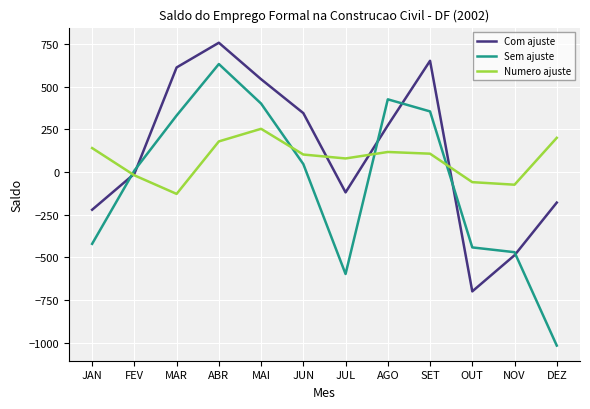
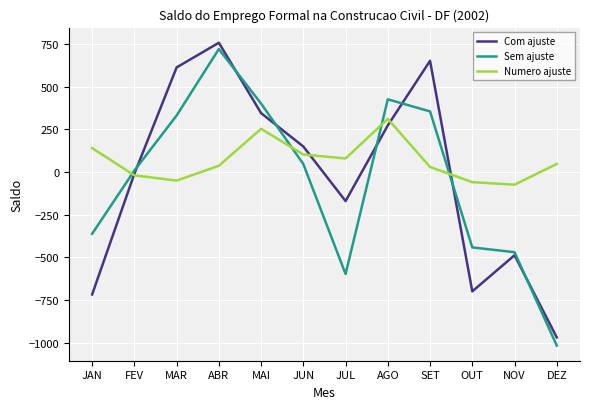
  {
    "Com ajuste": {
-     "JAN": -220,
+     "JAN": -720,
      "MAR": 610,
      "ABR": 760,
-     "MAI": 550,
-     "JUN": 350,
-     "JUL": -120,
+     "MAI": 350,
+     "JUN": 150,
+     "JUL": -170,
      "AGO": 270,
      "SET": 650,
      "OUT": -700,
      "NOV": -490,
-     "DEZ": -180
+     "DEZ": -970
    },
    "Sem ajuste": {
-     "JAN": -420,
+     "JAN": -360,
      "FEV": 10,
      "MAR": 330,
-     "ABR": 630,
+     "ABR": 720,
      "MAI": 400,
      "JUN": 50,
      "JUL": -600,
      "AGO": 430,
      "SET": 360,
      "OUT": -440,
      "NOV": -470,
      "DEZ": -1020
    },
    "Numero ajuste": {
      "JAN": 140,
-     "MAR": -130,
-     "ABR": 180,
+     "MAR": -50,
+     "ABR": 40,
      "MAI": 250,
      "JUN": 100,
      "JUL": 80,
-     "AGO": 120,
-     "SET": 110,
+     "AGO": 310,
+     "SET": 30,
      "OUT": -60,
      "NOV": -70,
-     "DEZ": 200
+     "DEZ": 50
    }
  }
